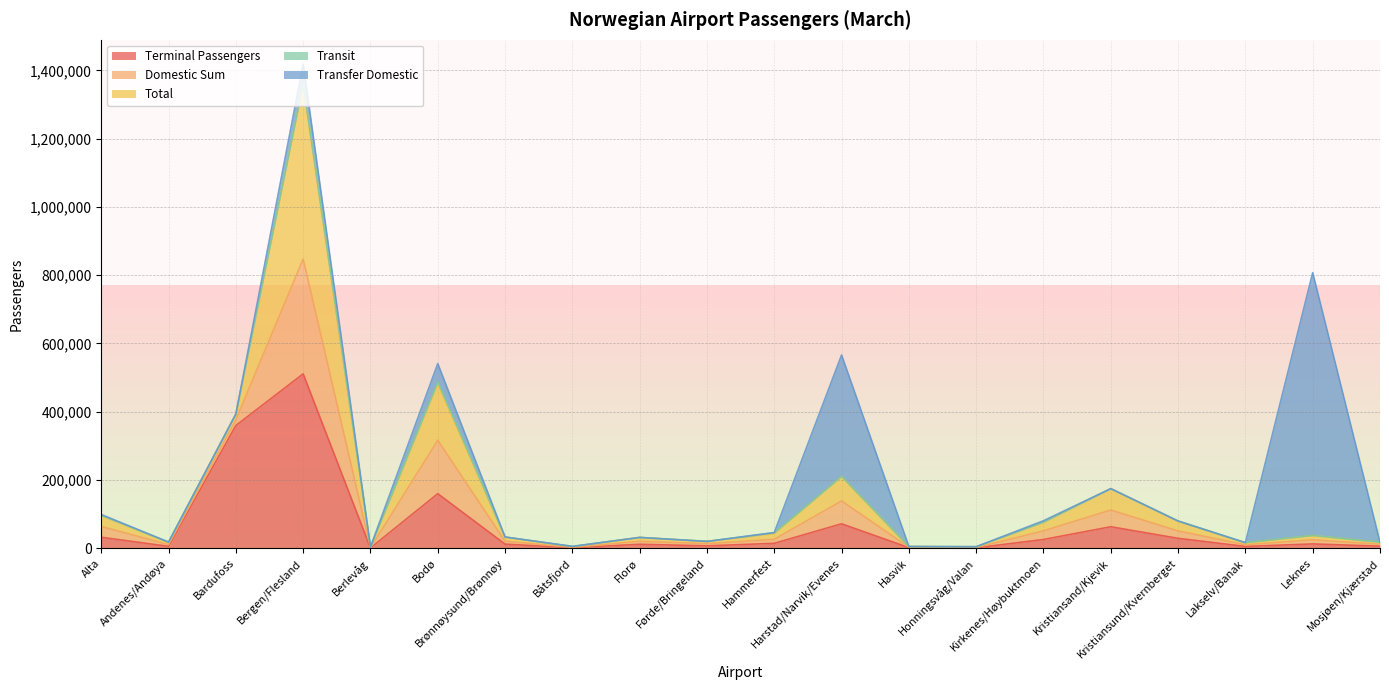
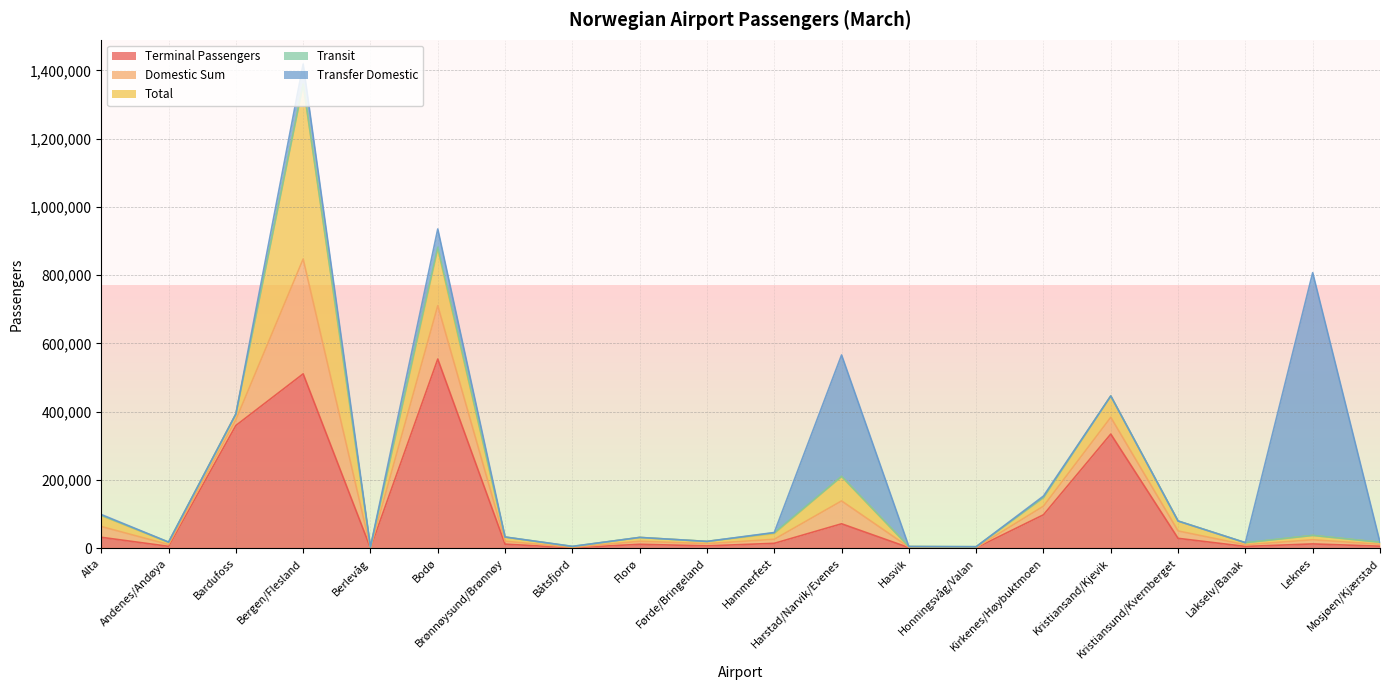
  {
    "Terminal Passengers": {
      "Alta": "30,000",
      "Bardufoss": "360,000",
      "Bergen/Flesland": "510,000",
-     "Bodø": "160,000",
+     "Bodø": "550,000",
      "Brønnøysund/Brønnøy": "10,000",
      "Florø": "10,000",
      "Hammerfest": "10,000",
      "Harstad/Narvik/Evenes": "70,000",
-     "Kirkenes/Høybuktmoen": "30,000",
-     "Kristiansand/Kjevik": "60,000",
+     "Kirkenes/Høybuktmoen": "100,000",
+     "Kristiansand/Kjevik": "330,000",
      "Kristiansund/Kvernberget": "30,000",
      "Leknes": "10,000"
    },
    "Transfer Domestic": {
      "Bodø": "50,000",
      "Harstad/Narvik/Evenes": "360,000",
      "Leknes": "770,000"
    }
  }
